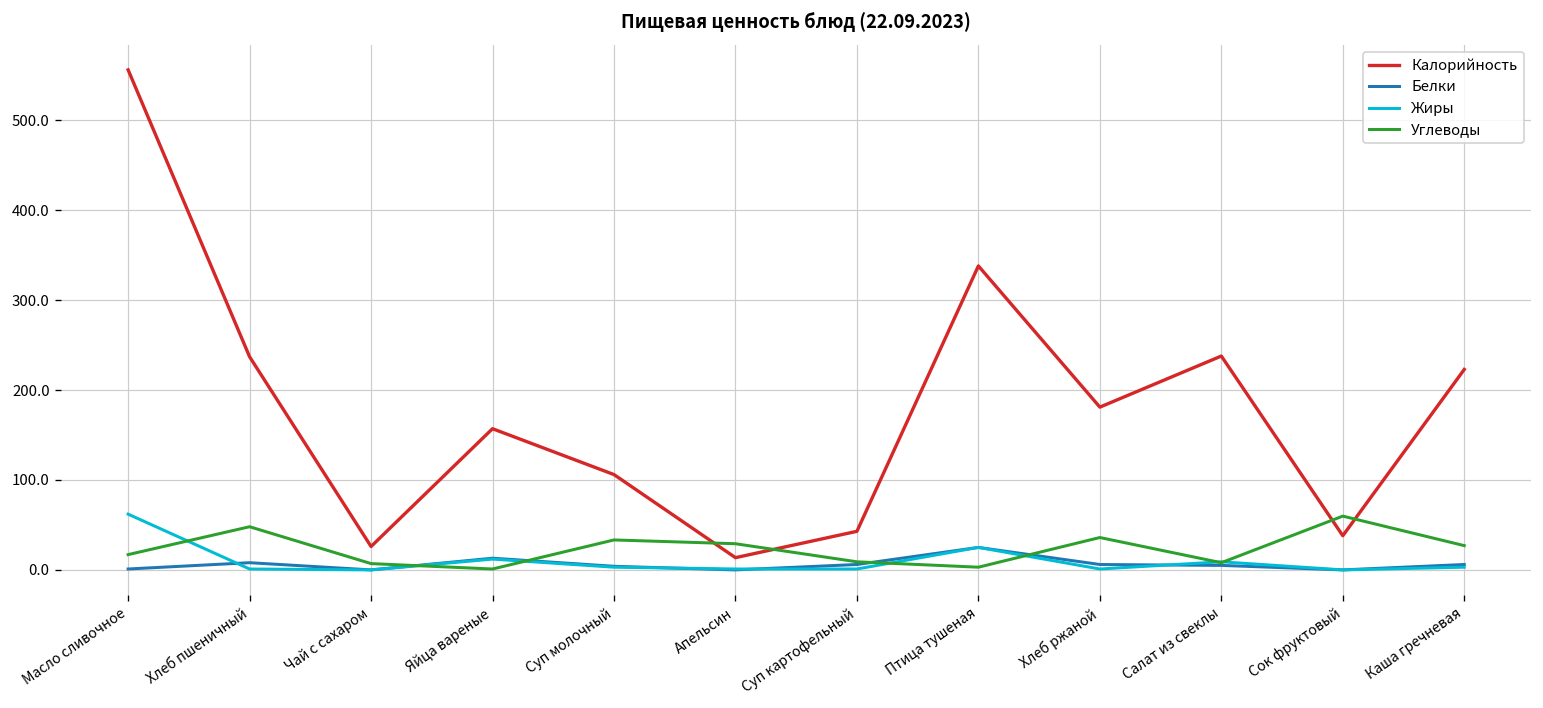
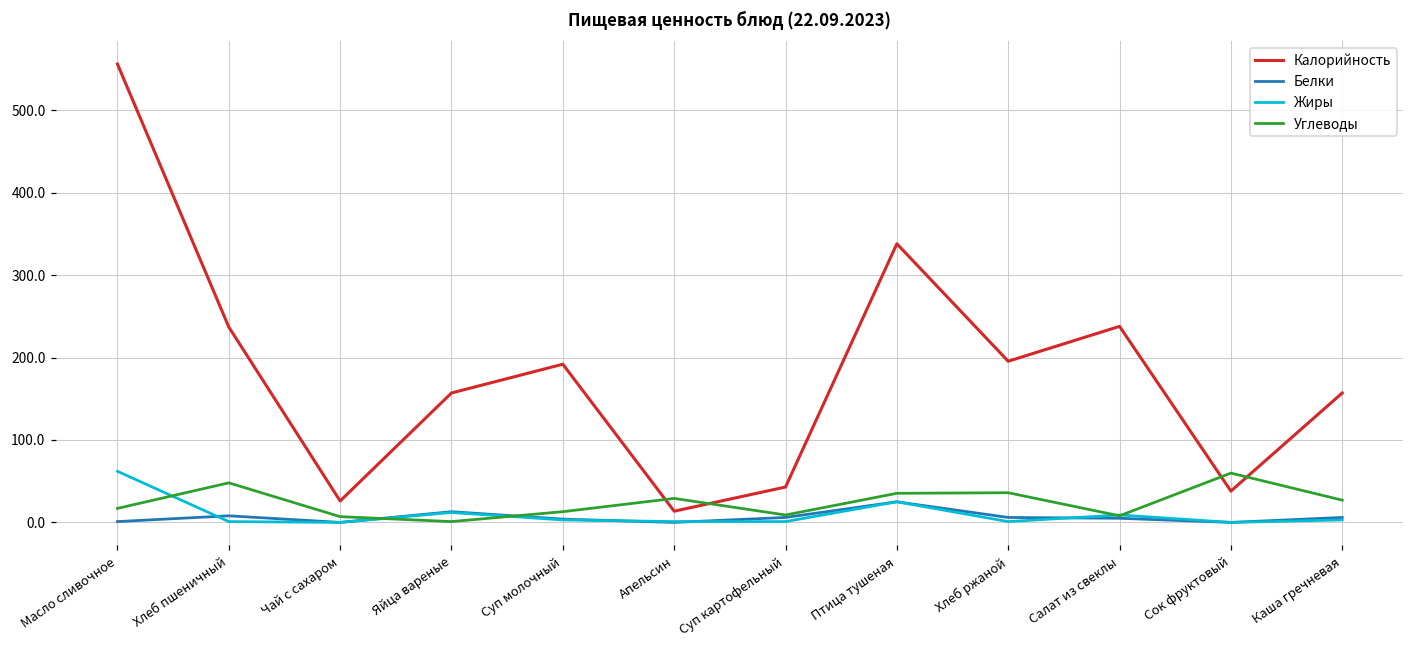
  {
    "Калорийность": {
      "Масло сливочное": 560,
      "Хлеб пшеничный": 240,
      "Чай с сахаром": 30,
      "Яйца вареные": 160,
-     "Суп молочный": 110,
+     "Суп молочный": 190,
      "Апельсин": 10,
      "Суп картофельный": 40,
      "Птица тушеная": 340,
-     "Хлеб ржаной": 180,
+     "Хлеб ржаной": 200,
      "Салат из свеклы": 240,
      "Сок фруктовый": 40,
-     "Каша гречневая": 220
+     "Каша гречневая": 160
    },
    "Белки": {
      "Масло сливочное": 0,
      "Хлеб пшеничный": 10,
      "Хлеб ржаной": 10
    },
    "Жиры": {
      "Масло сливочное": 60,
      "Хлеб пшеничный": 0,
      "Суп картофельный": 0,
      "Хлеб ржаной": 0
    },
    "Углеводы": {
      "Масло сливочное": 20,
      "Хлеб пшеничный": 50,
      "Чай с сахаром": 10,
      "Яйца вареные": 0,
-     "Суп молочный": 30,
+     "Суп молочный": 10,
      "Апельсин": 30,
-     "Птица тушеная": 0,
+     "Птица тушеная": 40,
      "Хлеб ржаной": 40,
      "Сок фруктовый": 60,
      "Каша гречневая": 30
    }
  }
